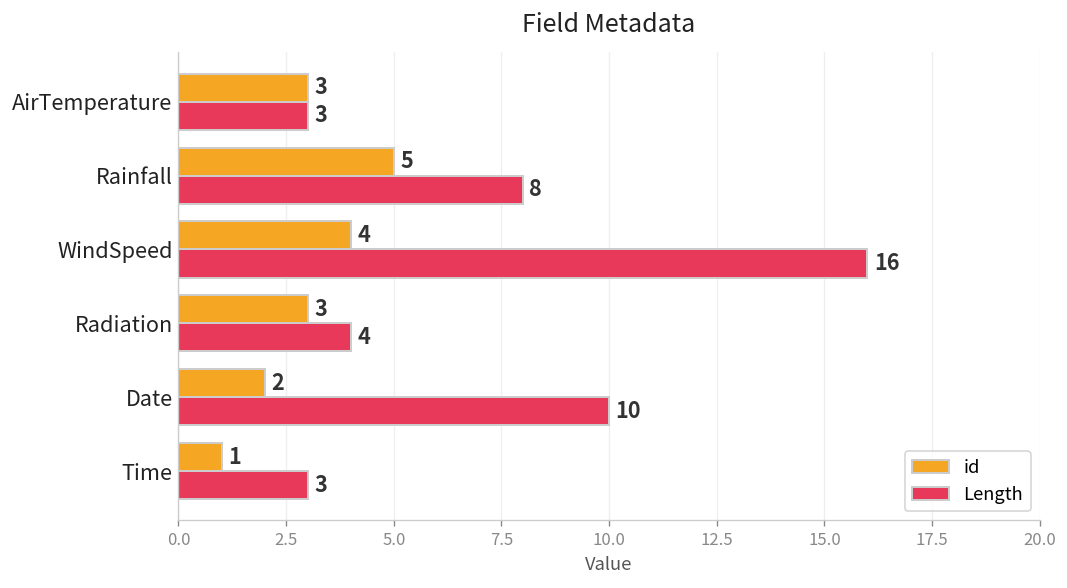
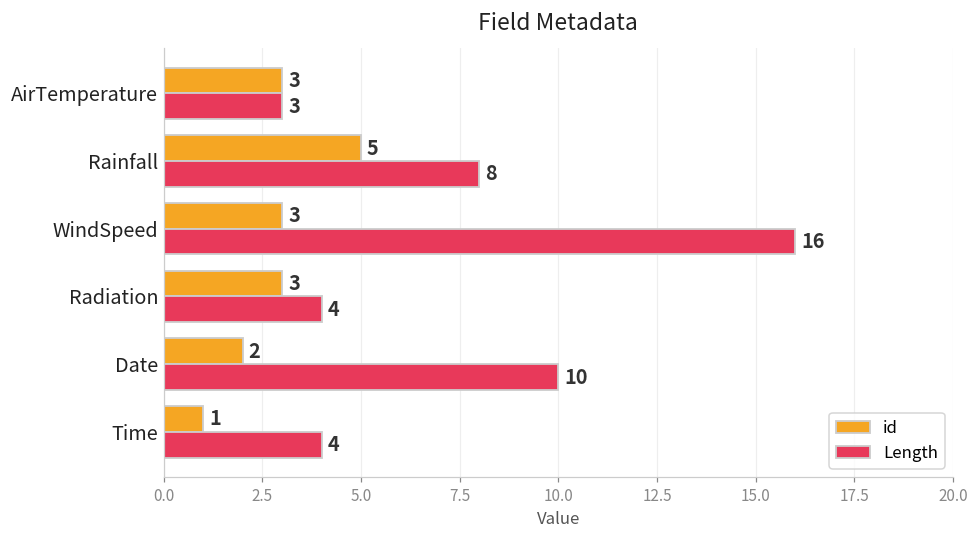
  {
    "id": {
      "AirTemperature": 3,
      "Rainfall": 5,
-     "WindSpeed": 4,
+     "WindSpeed": 3,
      "Radiation": 3,
      "Date": 2,
      "Time": 1
    },
    "Length": {
      "AirTemperature": 3,
      "Rainfall": 8,
      "WindSpeed": 16,
      "Radiation": 4,
      "Date": 10,
-     "Time": 3
+     "Time": 4
    }
  }
